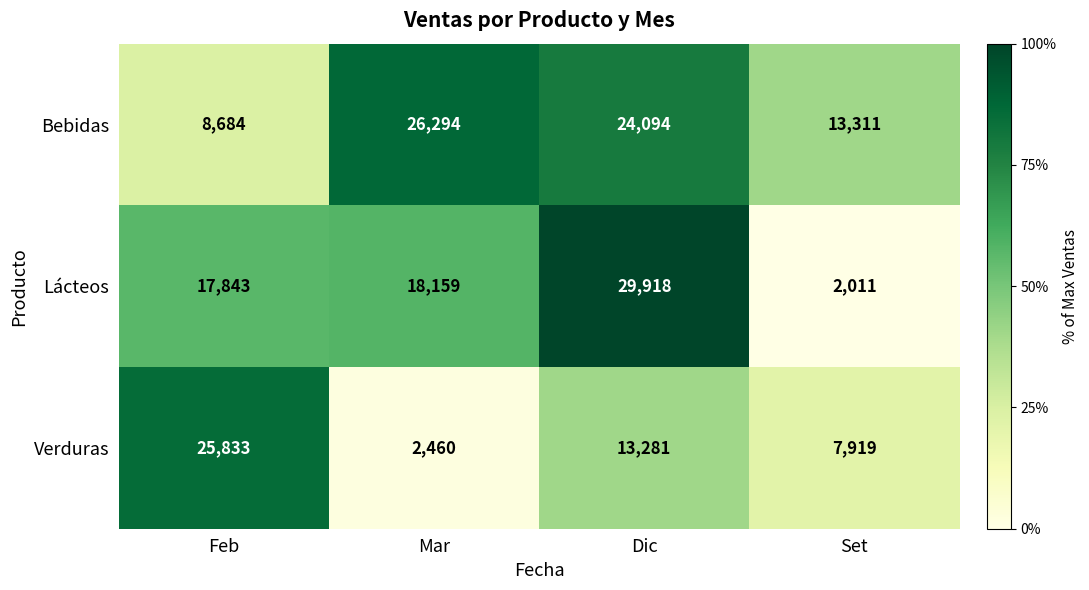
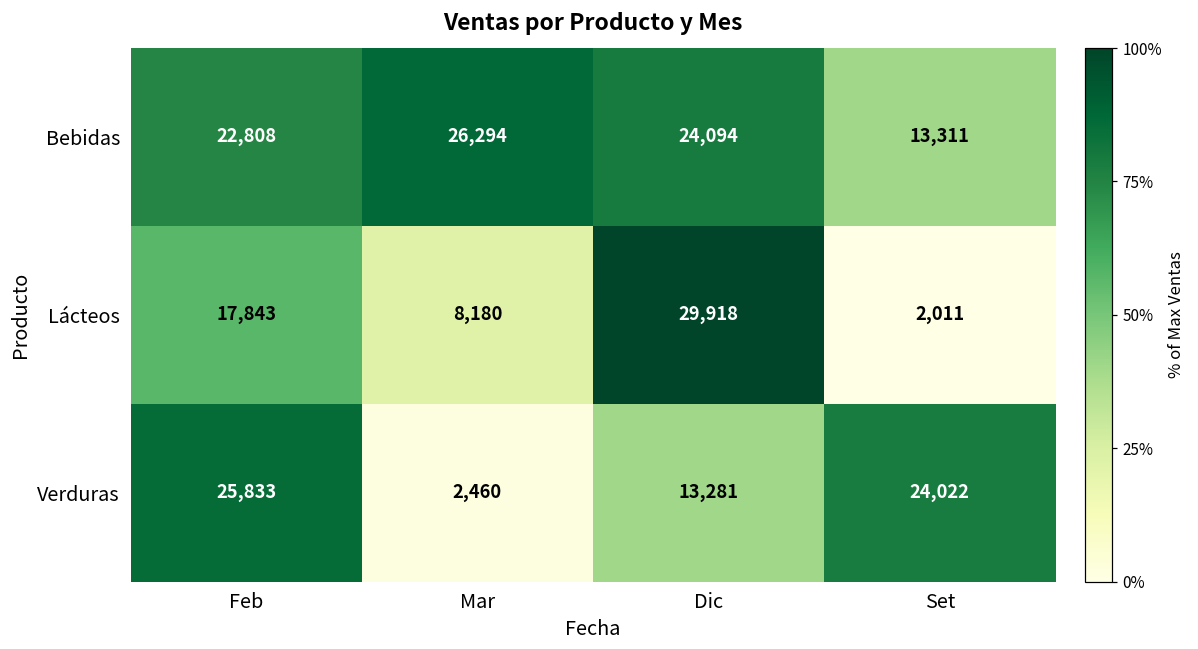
  {
    "Bebidas": {
-     "Feb": "8,684",
+     "Feb": "22,808",
      "Mar": "26,294",
      "Dic": "24,094",
      "Set": "13,311"
    },
    "Lácteos": {
      "Feb": "17,843",
-     "Mar": "18,159",
+     "Mar": "8,180",
      "Dic": "29,918",
      "Set": "2,011"
    },
    "Verduras": {
      "Feb": "25,833",
      "Mar": "2,460",
      "Dic": "13,281",
-     "Set": "7,919"
+     "Set": "24,022"
    }
  }
